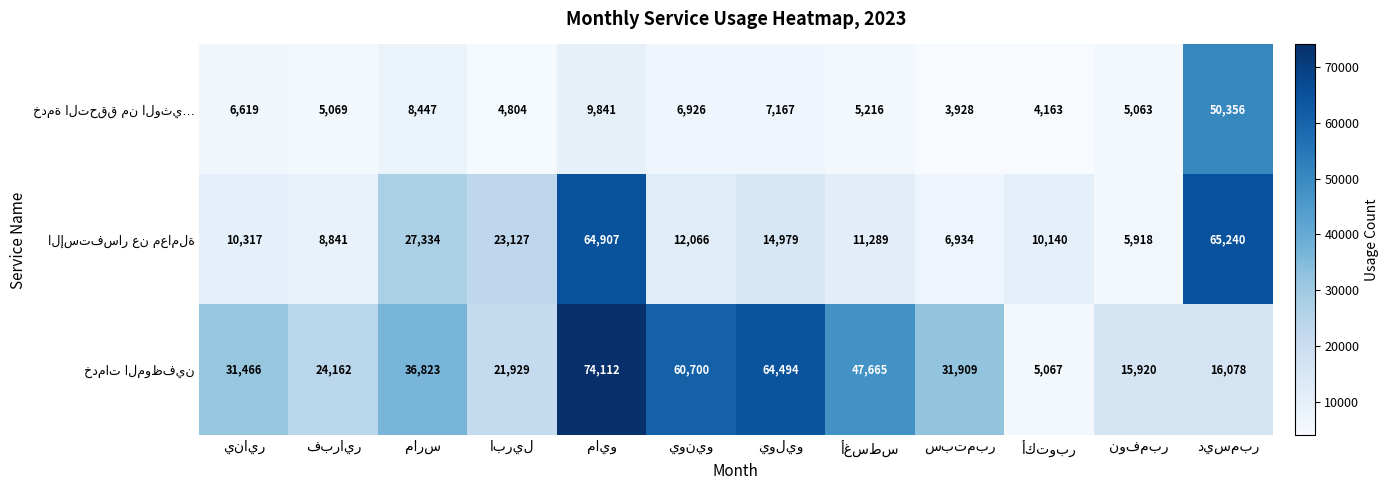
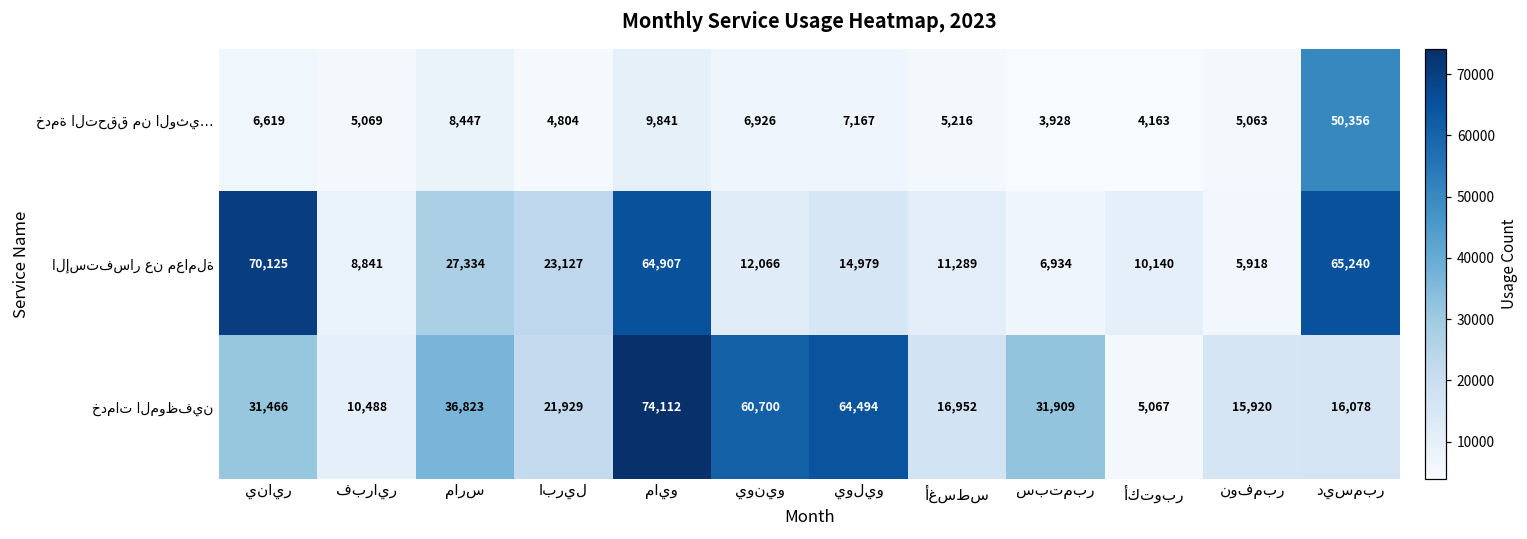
  {
    "خدمة التحقق من الوثي…": {
      "يناير": "6,619",
      "فبراير": "5,069",
      "مارس": "8,447",
      "ابريل": "4,804",
      "مايو": "9,841",
      "يونيو": "6,926",
      "يوليو": "7,167",
      "أغسطس": "5,216",
      "سبتمبر": "3,928",
      "أكتوبر": "4,163",
      "نوفمبر": "5,063",
      "ديسمبر": "50,356"
    },
    "الإستفسار عن معاملة": {
-     "يناير": "10,317",
+     "يناير": "70,125",
      "فبراير": "8,841",
      "مارس": "27,334",
      "ابريل": "23,127",
      "مايو": "64,907",
      "يونيو": "12,066",
      "يوليو": "14,979",
      "أغسطس": "11,289",
      "سبتمبر": "6,934",
      "أكتوبر": "10,140",
      "نوفمبر": "5,918",
      "ديسمبر": "65,240"
    },
    "خدمات الموظفين": {
      "يناير": "31,466",
-     "فبراير": "24,162",
+     "فبراير": "10,488",
      "مارس": "36,823",
      "ابريل": "21,929",
      "مايو": "74,112",
      "يونيو": "60,700",
      "يوليو": "64,494",
-     "أغسطس": "47,665",
+     "أغسطس": "16,952",
      "سبتمبر": "31,909",
      "أكتوبر": "5,067",
      "نوفمبر": "15,920",
      "ديسمبر": "16,078"
    }
  }
